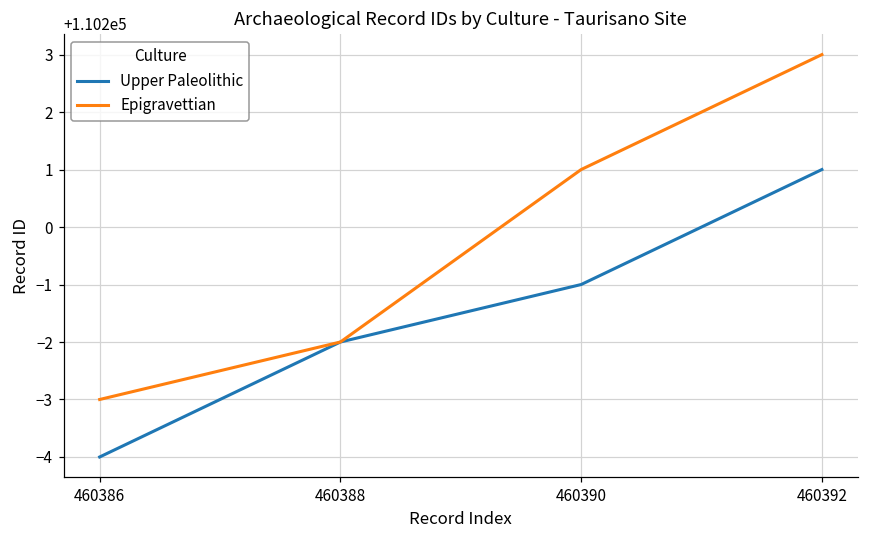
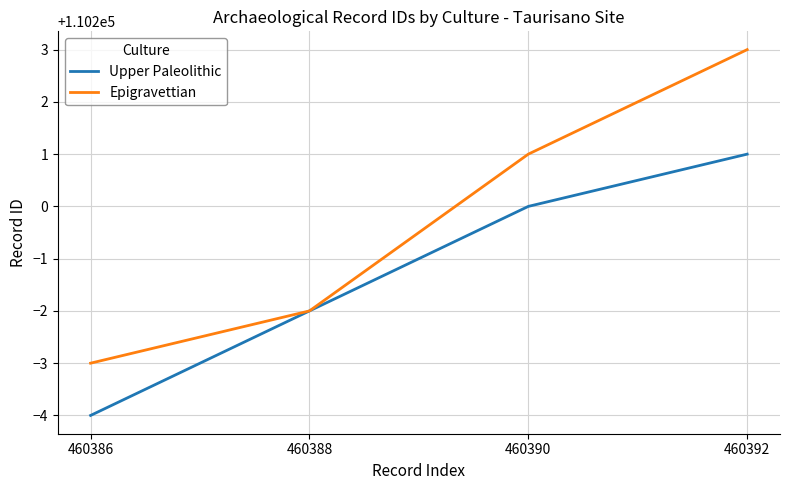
  {
    "Upper Paleolithic": {
      "460386": 110196,
-     "460390": 110199,
+     "460390": 110200,
      "460392": 110201
    },
    "Epigravettian": {
      "460386": 110197,
      "460390": 110201,
      "460392": 110203
    }
  }
